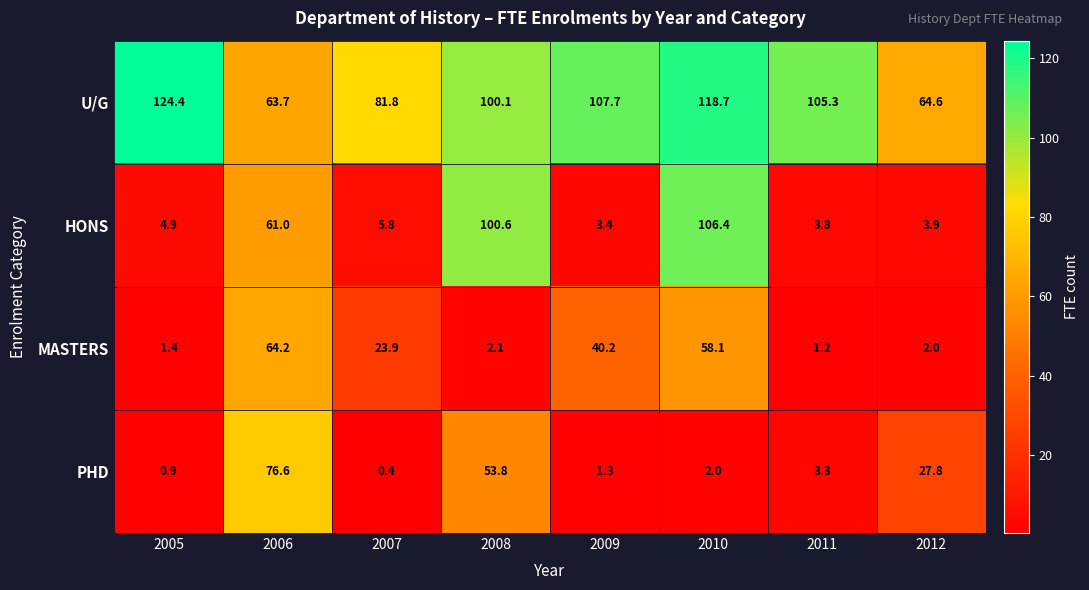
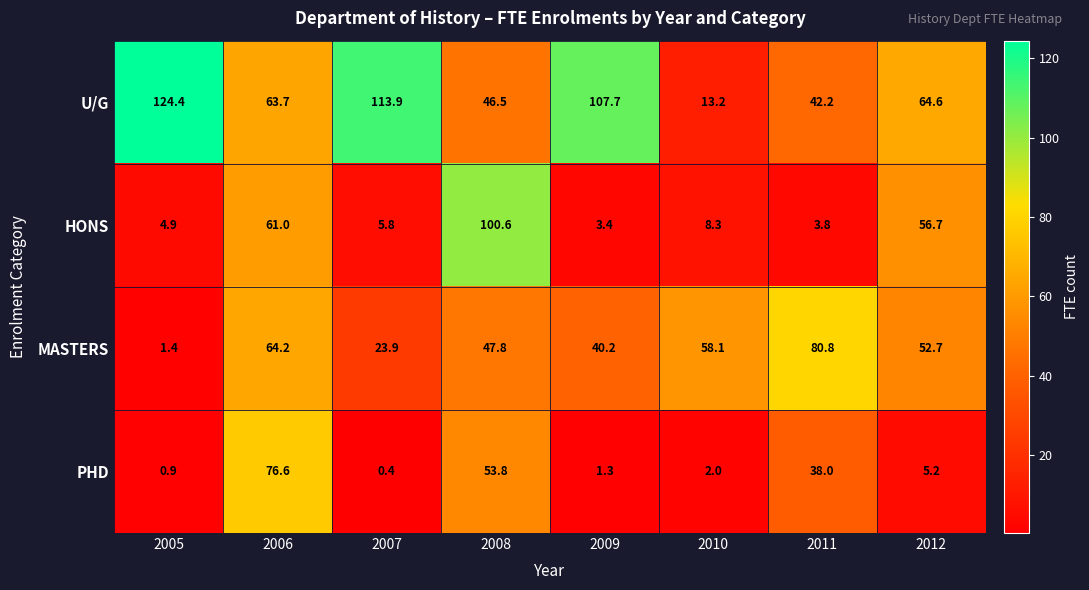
  {
    "U/G": {
      "2005": 124.4,
      "2006": 63.7,
-     "2007": 81.8,
-     "2008": 100.1,
+     "2007": 113.9,
+     "2008": 46.5,
      "2009": 107.7,
-     "2010": 118.7,
-     "2011": 105.3,
+     "2010": 13.2,
+     "2011": 42.2,
      "2012": 64.6
    },
    "HONS": {
      "2005": 4.9,
      "2006": 61.0,
      "2007": 5.8,
      "2008": 100.6,
      "2009": 3.4,
-     "2010": 106.4,
+     "2010": 8.3,
      "2011": 3.8,
-     "2012": 3.9
+     "2012": 56.7
    },
    "MASTERS": {
      "2005": 1.4,
      "2006": 64.2,
      "2007": 23.9,
-     "2008": 2.1,
+     "2008": 47.8,
      "2009": 40.2,
      "2010": 58.1,
-     "2011": 1.2,
-     "2012": 2.0
+     "2011": 80.8,
+     "2012": 52.7
    },
    "PHD": {
      "2005": 0.9,
      "2006": 76.6,
      "2007": 0.4,
      "2008": 53.8,
      "2009": 1.3,
      "2010": 2.0,
-     "2011": 3.3,
-     "2012": 27.8
+     "2011": 38.0,
+     "2012": 5.2
    }
  }
